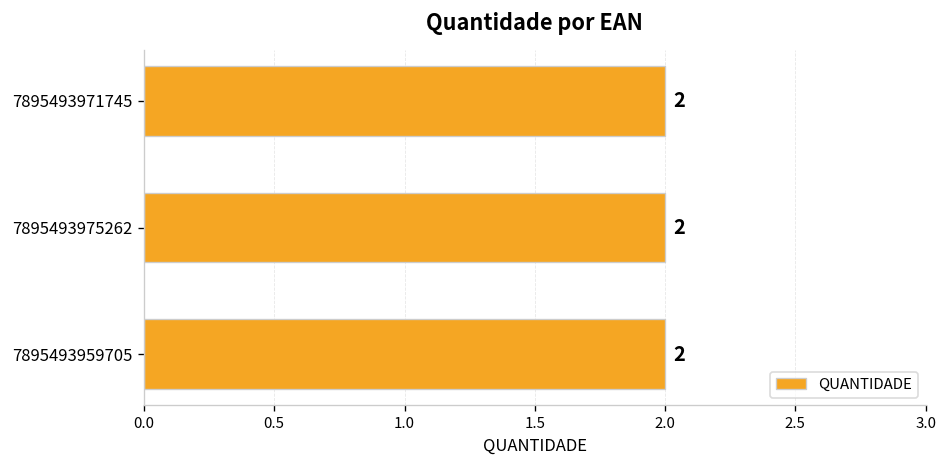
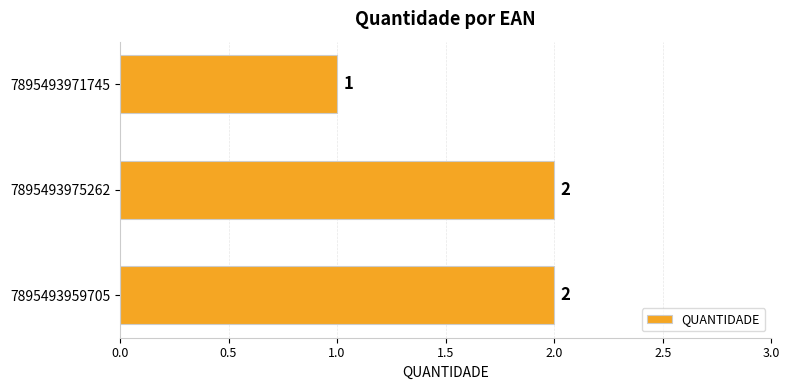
  {
-   "7895493971745": 2,
+   "7895493971745": 1,
    "7895493975262": 2,
    "7895493959705": 2
  }
